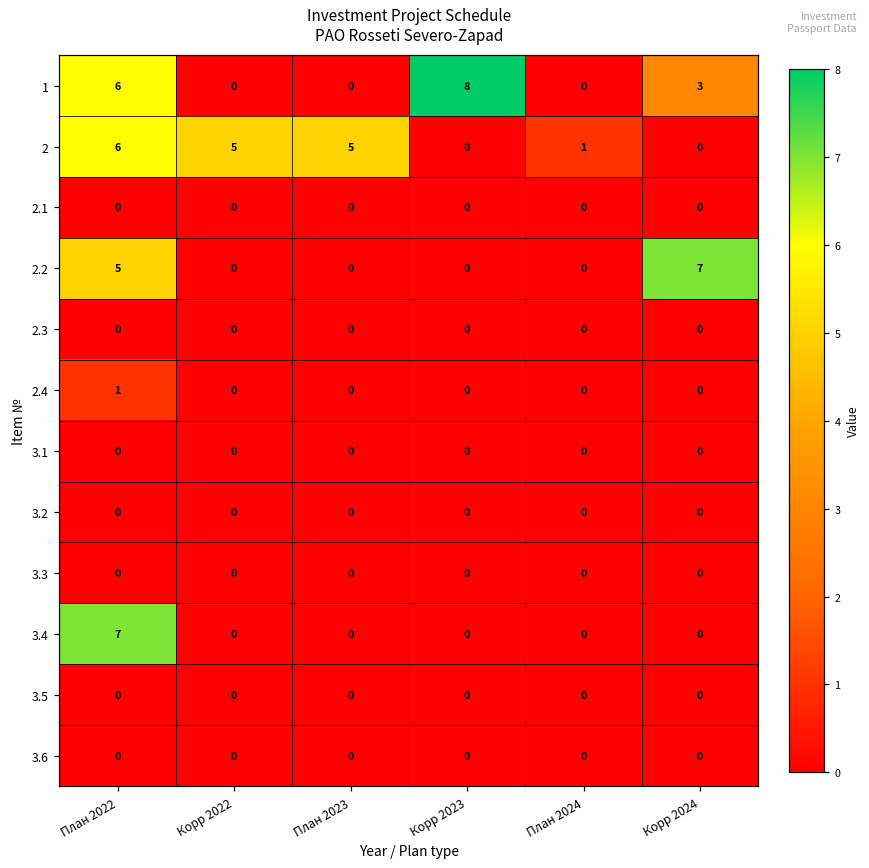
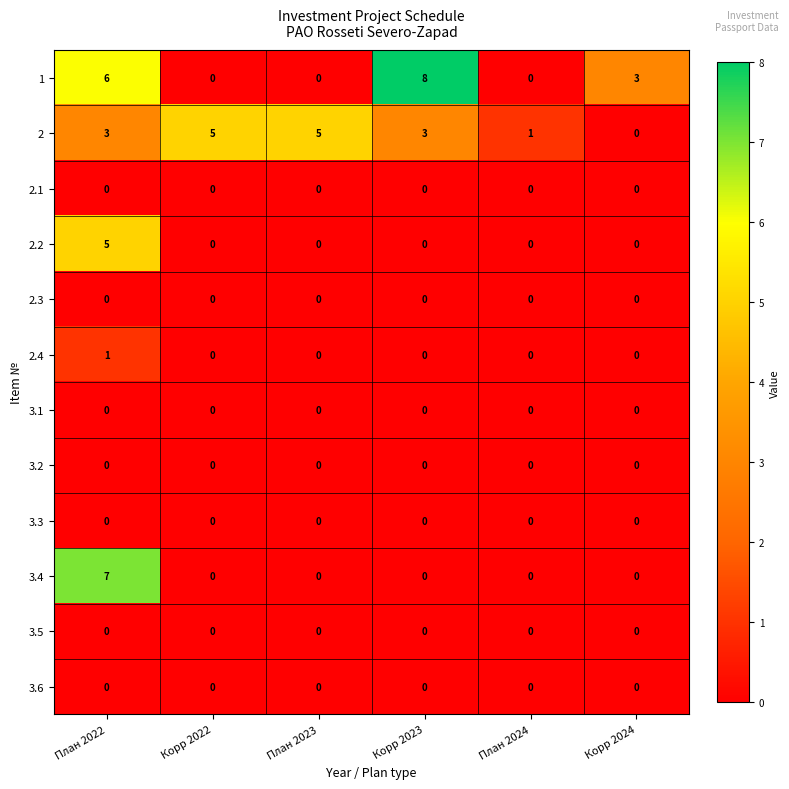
  {
    "1": {
      "План 2022": 6,
      "Корр 2022": 0,
      "План 2023": 0,
      "Корр 2023": 8,
      "План 2024": 0,
      "Корр 2024": 3
    },
    "2": {
-     "План 2022": 6,
+     "План 2022": 3,
      "Корр 2022": 5,
      "План 2023": 5,
-     "Корр 2023": 0,
+     "Корр 2023": 3,
      "План 2024": 1,
      "Корр 2024": 0
    },
    "2.1": {
      "План 2022": 0,
      "Корр 2022": 0,
      "План 2023": 0,
      "Корр 2023": 0,
      "План 2024": 0,
      "Корр 2024": 0
    },
    "2.2": {
      "План 2022": 5,
      "Корр 2022": 0,
      "План 2023": 0,
      "Корр 2023": 0,
      "План 2024": 0,
-     "Корр 2024": 7
+     "Корр 2024": 0
    },
    "2.3": {
      "План 2022": 0,
      "Корр 2022": 0,
      "План 2023": 0,
      "Корр 2023": 0,
      "План 2024": 0,
      "Корр 2024": 0
    },
    "2.4": {
      "План 2022": 1,
      "Корр 2022": 0,
      "План 2023": 0,
      "Корр 2023": 0,
      "План 2024": 0,
      "Корр 2024": 0
    },
    "3.1": {
      "План 2022": 0,
      "Корр 2022": 0,
      "План 2023": 0,
      "Корр 2023": 0,
      "План 2024": 0,
      "Корр 2024": 0
    },
    "3.2": {
      "План 2022": 0,
      "Корр 2022": 0,
      "План 2023": 0,
      "Корр 2023": 0,
      "План 2024": 0,
      "Корр 2024": 0
    },
    "3.3": {
      "План 2022": 0,
      "Корр 2022": 0,
      "План 2023": 0,
      "Корр 2023": 0,
      "План 2024": 0,
      "Корр 2024": 0
    },
    "3.4": {
      "План 2022": 7,
      "Корр 2022": 0,
      "План 2023": 0,
      "Корр 2023": 0,
      "План 2024": 0,
      "Корр 2024": 0
    },
    "3.5": {
      "План 2022": 0,
      "Корр 2022": 0,
      "План 2023": 0,
      "Корр 2023": 0,
      "План 2024": 0,
      "Корр 2024": 0
    },
    "3.6": {
      "План 2022": 0,
      "Корр 2022": 0,
      "План 2023": 0,
      "Корр 2023": 0,
      "План 2024": 0,
      "Корр 2024": 0
    }
  }
